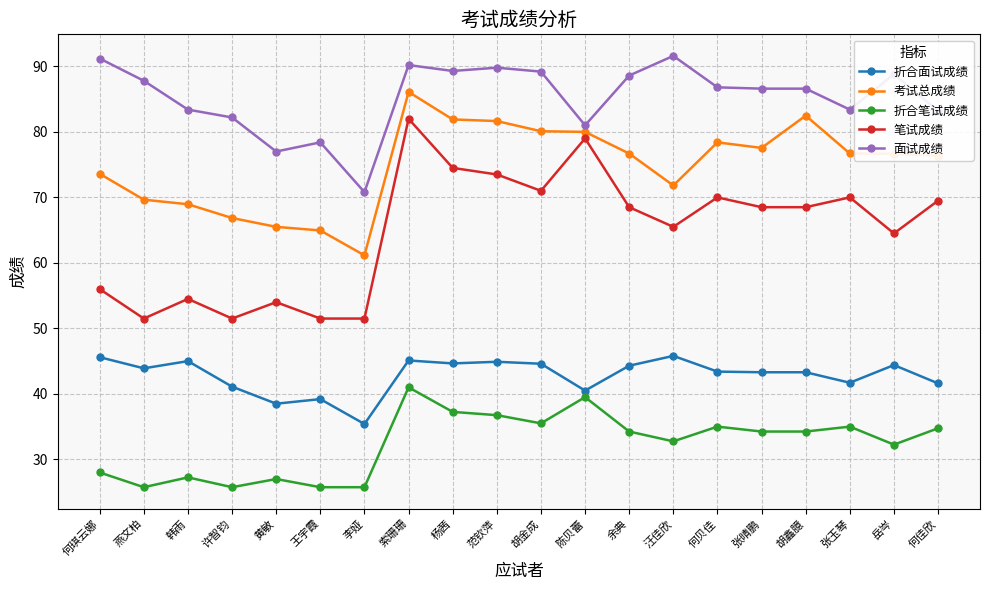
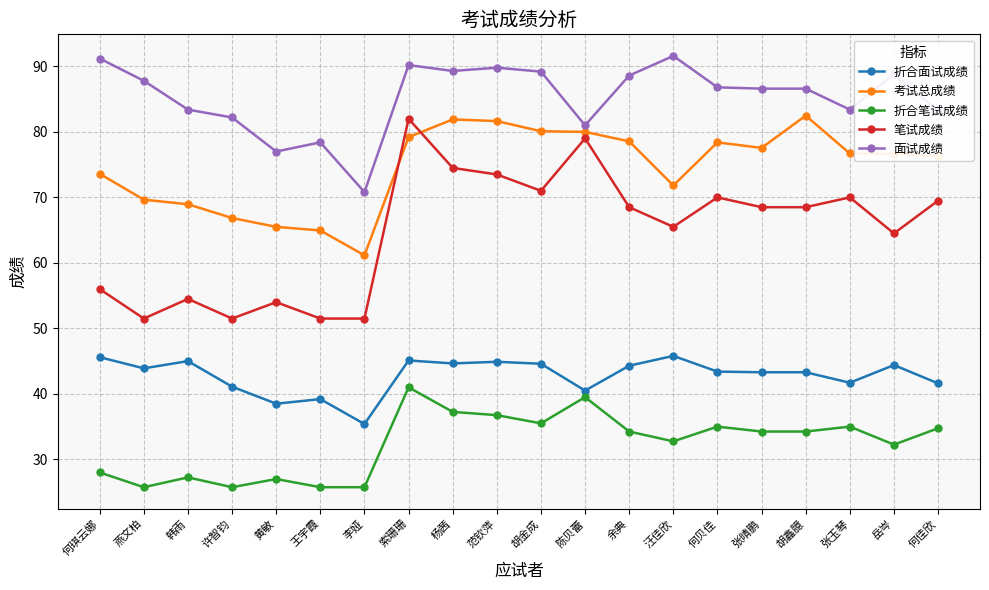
  {
    "折合面试成绩": {
      "何琪云娜": 46,
      "燕文柏": 44,
      "韩雨": 45,
      "许智钧": 41,
      "黄敏": 39,
      "王宇霞": 39,
      "李娅": 35,
      "索珊珊": 45,
      "杨茜": 45,
      "范钦萍": 45,
      "胡金成": 45,
      "陈贝蕾": 41,
      "余典": 44,
      "汪佳欣": 46,
      "何贝佳": 43,
      "张晴鹏": 43,
      "胡鑫臆": 43,
      "张玉琴": 42,
      "岳岑": 44,
      "何佳欣": 42
    },
    "考试总成绩": {
      "何琪云娜": 74,
      "燕文柏": 70,
      "韩雨": 69,
      "许智钧": 67,
      "黄敏": 66,
      "王宇霞": 65,
      "李娅": 61,
-     "索珊珊": 86,
+     "索珊珊": 79,
      "杨茜": 82,
      "范钦萍": 82,
      "胡金成": 80,
      "陈贝蕾": 80,
-     "余典": 77,
+     "余典": 79,
      "汪佳欣": 72,
      "何贝佳": 78,
      "张晴鹏": 78,
      "胡鑫臆": 82,
      "张玉琴": 77
    },
    "折合笔试成绩": {
      "何琪云娜": 28,
      "燕文柏": 26,
      "韩雨": 27,
      "许智钧": 26,
      "黄敏": 27,
      "王宇霞": 26,
      "李娅": 26,
      "索珊珊": 41,
      "杨茜": 37,
      "范钦萍": 37,
      "胡金成": 36,
      "陈贝蕾": 40,
      "余典": 34,
      "汪佳欣": 33,
      "何贝佳": 35,
      "张晴鹏": 34,
      "胡鑫臆": 34,
      "张玉琴": 35,
      "岳岑": 32,
      "何佳欣": 35
    },
    "笔试成绩": {
      "何琪云娜": 56,
      "燕文柏": 52,
      "韩雨": 55,
      "许智钧": 52,
      "黄敏": 54,
      "王宇霞": 52,
      "李娅": 52,
      "索珊珊": 82,
      "杨茜": 75,
      "范钦萍": 74,
      "胡金成": 71,
      "陈贝蕾": 79,
      "余典": 69,
      "汪佳欣": 66,
      "何贝佳": 70,
      "张晴鹏": 69,
      "胡鑫臆": 69,
      "张玉琴": 70,
      "岳岑": 65,
      "何佳欣": 70
    },
    "面试成绩": {
      "何琪云娜": 91,
      "燕文柏": 88,
      "韩雨": 83,
      "许智钧": 82,
      "黄敏": 77,
      "王宇霞": 78,
      "李娅": 71,
      "索珊珊": 90,
      "杨茜": 89,
      "范钦萍": 90,
      "胡金成": 89,
      "陈贝蕾": 81,
      "余典": 89,
      "汪佳欣": 92,
      "何贝佳": 87,
      "张晴鹏": 87,
      "胡鑫臆": 87,
      "张玉琴": 83
    }
  }
